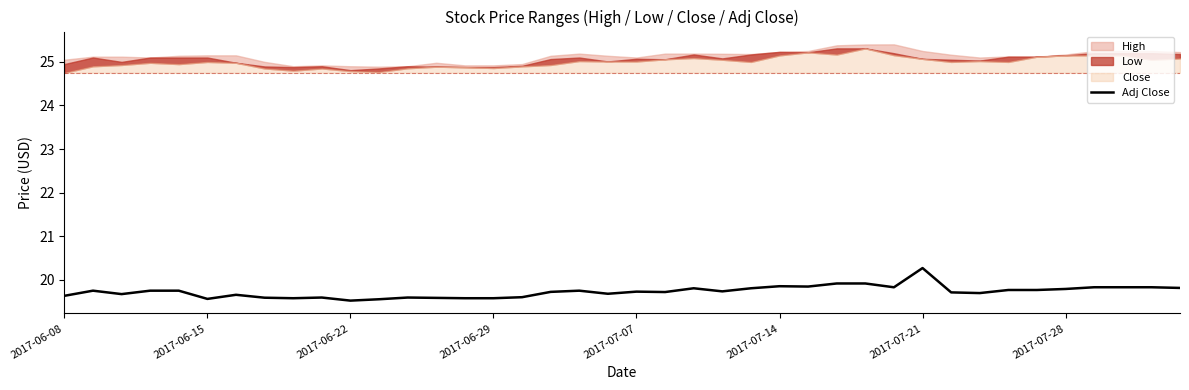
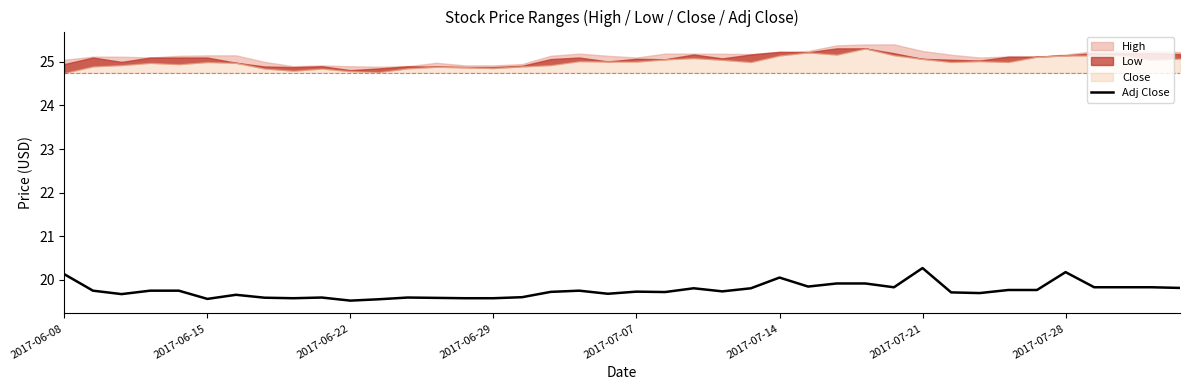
  {
    "Adj Close": {
-     "2017-06-08": 19.6,
+     "2017-06-08": 20.1,
      "2017-06-15": 19.6,
      "2017-06-22": 19.5,
      "2017-06-29": 19.6,
      "2017-07-07": 19.7,
-     "2017-07-14": 19.9,
+     "2017-07-14": 20.1,
      "2017-07-21": 20.3,
-     "2017-07-28": 19.8
+     "2017-07-28": 20.2
    }
  }
